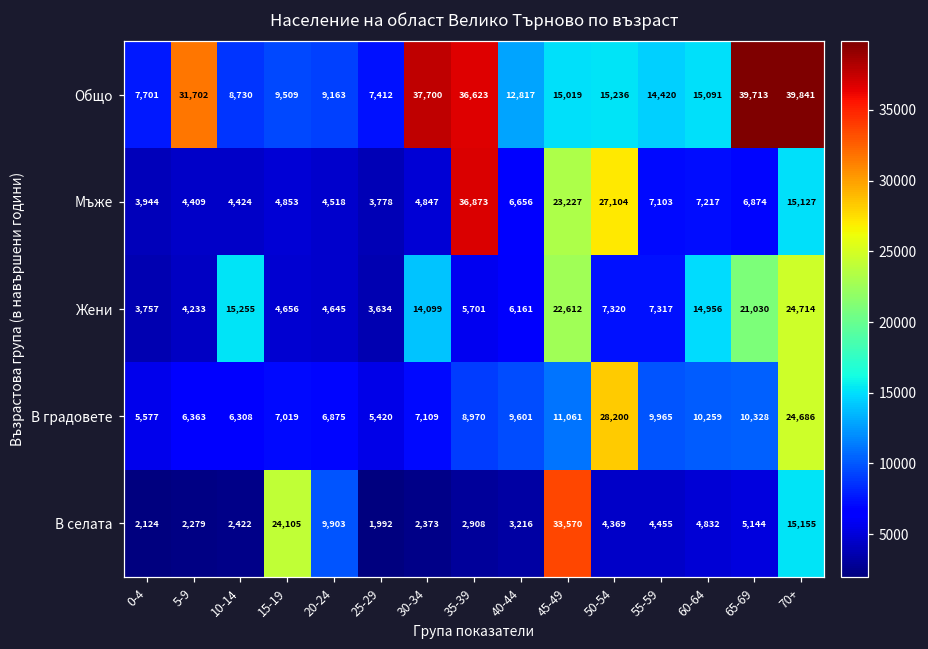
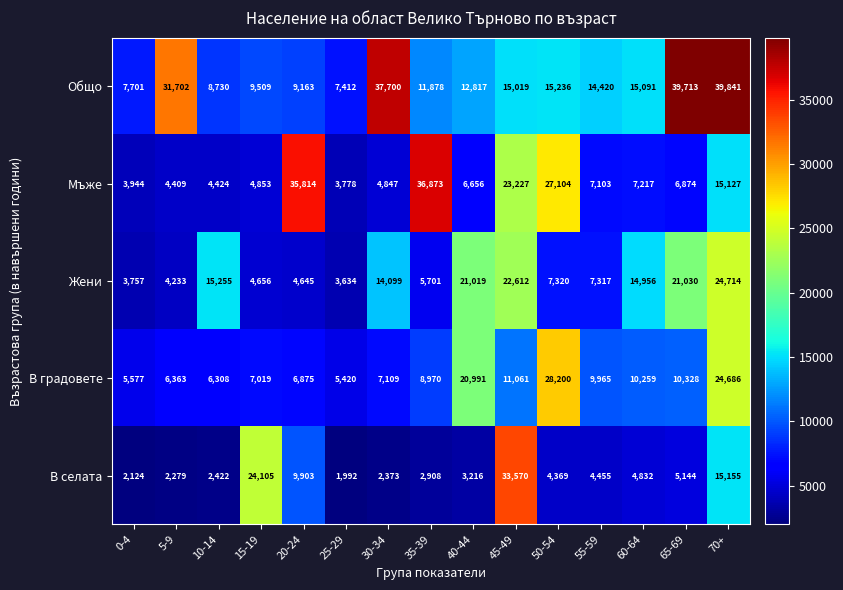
  {
    "Общо": {
      "0-4": "7,701",
      "5-9": "31,702",
      "10-14": "8,730",
      "15-19": "9,509",
      "20-24": "9,163",
      "25-29": "7,412",
      "30-34": "37,700",
-     "35-39": "36,623",
+     "35-39": "11,878",
      "40-44": "12,817",
      "45-49": "15,019",
      "50-54": "15,236",
      "55-59": "14,420",
      "60-64": "15,091",
      "65-69": "39,713",
      "70+": "39,841"
    },
    "Мъже": {
      "0-4": "3,944",
      "5-9": "4,409",
      "10-14": "4,424",
      "15-19": "4,853",
-     "20-24": "4,518",
+     "20-24": "35,814",
      "25-29": "3,778",
      "30-34": "4,847",
      "35-39": "36,873",
      "40-44": "6,656",
      "45-49": "23,227",
      "50-54": "27,104",
      "55-59": "7,103",
      "60-64": "7,217",
      "65-69": "6,874",
      "70+": "15,127"
    },
    "Жени": {
      "0-4": "3,757",
      "5-9": "4,233",
      "10-14": "15,255",
      "15-19": "4,656",
      "20-24": "4,645",
      "25-29": "3,634",
      "30-34": "14,099",
      "35-39": "5,701",
-     "40-44": "6,161",
+     "40-44": "21,019",
      "45-49": "22,612",
      "50-54": "7,320",
      "55-59": "7,317",
      "60-64": "14,956",
      "65-69": "21,030",
      "70+": "24,714"
    },
    "В градовете": {
      "0-4": "5,577",
      "5-9": "6,363",
      "10-14": "6,308",
      "15-19": "7,019",
      "20-24": "6,875",
      "25-29": "5,420",
      "30-34": "7,109",
      "35-39": "8,970",
-     "40-44": "9,601",
+     "40-44": "20,991",
      "45-49": "11,061",
      "50-54": "28,200",
      "55-59": "9,965",
      "60-64": "10,259",
      "65-69": "10,328",
      "70+": "24,686"
    },
    "В селата": {
      "0-4": "2,124",
      "5-9": "2,279",
      "10-14": "2,422",
      "15-19": "24,105",
      "20-24": "9,903",
      "25-29": "1,992",
      "30-34": "2,373",
      "35-39": "2,908",
      "40-44": "3,216",
      "45-49": "33,570",
      "50-54": "4,369",
      "55-59": "4,455",
      "60-64": "4,832",
      "65-69": "5,144",
      "70+": "15,155"
    }
  }
